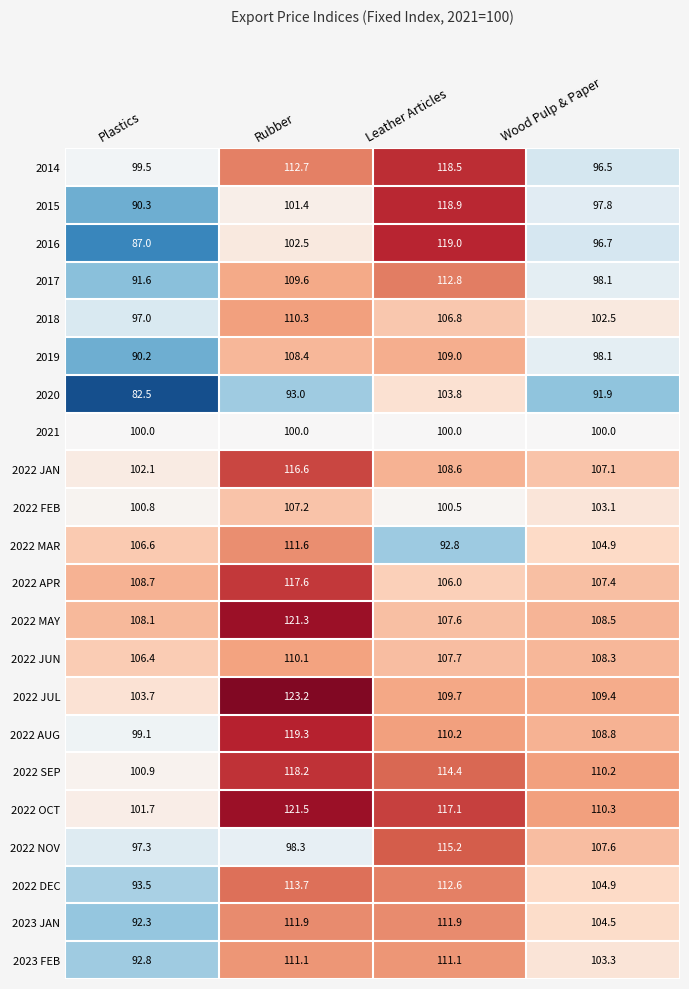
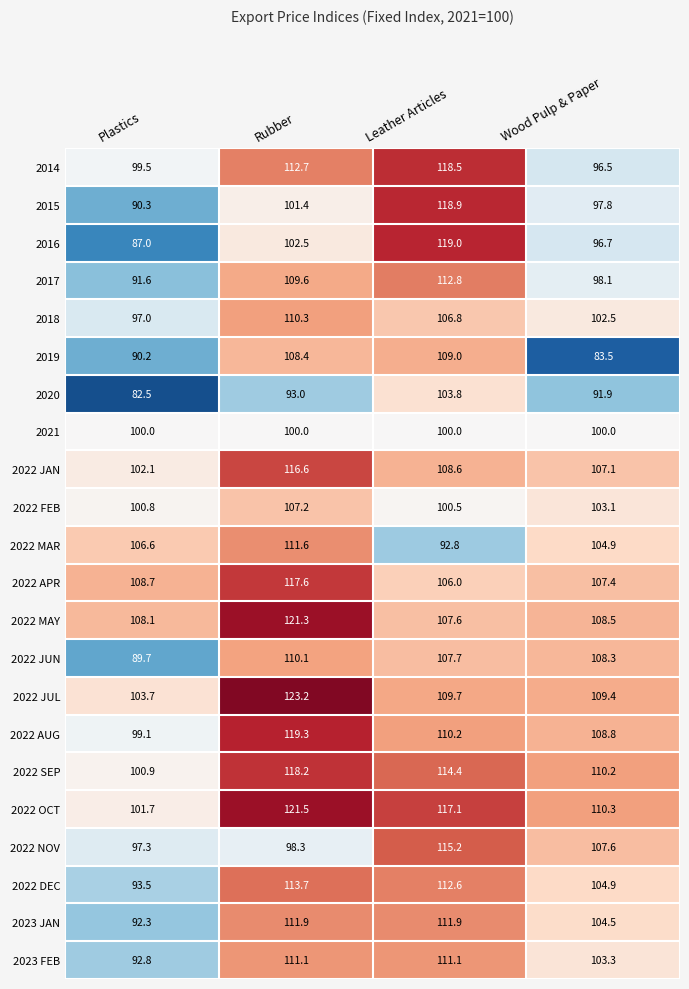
  {
    "2014": {
      "Plastics": 99.5,
      "Rubber": 112.7,
      "Leather Articles": 118.5,
      "Wood Pulp & Paper": 96.5
    },
    "2015": {
      "Plastics": 90.3,
      "Rubber": 101.4,
      "Leather Articles": 118.9,
      "Wood Pulp & Paper": 97.8
    },
    "2016": {
      "Plastics": 87.0,
      "Rubber": 102.5,
      "Leather Articles": 119.0,
      "Wood Pulp & Paper": 96.7
    },
    "2017": {
      "Plastics": 91.6,
      "Rubber": 109.6,
      "Leather Articles": 112.8,
      "Wood Pulp & Paper": 98.1
    },
    "2018": {
      "Plastics": 97.0,
      "Rubber": 110.3,
      "Leather Articles": 106.8,
      "Wood Pulp & Paper": 102.5
    },
    "2019": {
      "Plastics": 90.2,
      "Rubber": 108.4,
      "Leather Articles": 109.0,
-     "Wood Pulp & Paper": 98.1
+     "Wood Pulp & Paper": 83.5
    },
    "2020": {
      "Plastics": 82.5,
      "Rubber": 93.0,
      "Leather Articles": 103.8,
      "Wood Pulp & Paper": 91.9
    },
    "2021": {
      "Plastics": 100.0,
      "Rubber": 100.0,
      "Leather Articles": 100.0,
      "Wood Pulp & Paper": 100.0
    },
    "2022 JAN": {
      "Plastics": 102.1,
      "Rubber": 116.6,
      "Leather Articles": 108.6,
      "Wood Pulp & Paper": 107.1
    },
    "2022 FEB": {
      "Plastics": 100.8,
      "Rubber": 107.2,
      "Leather Articles": 100.5,
      "Wood Pulp & Paper": 103.1
    },
    "2022 MAR": {
      "Plastics": 106.6,
      "Rubber": 111.6,
      "Leather Articles": 92.8,
      "Wood Pulp & Paper": 104.9
    },
    "2022 APR": {
      "Plastics": 108.7,
      "Rubber": 117.6,
      "Leather Articles": 106.0,
      "Wood Pulp & Paper": 107.4
    },
    "2022 MAY": {
      "Plastics": 108.1,
      "Rubber": 121.3,
      "Leather Articles": 107.6,
      "Wood Pulp & Paper": 108.5
    },
    "2022 JUN": {
-     "Plastics": 106.4,
+     "Plastics": 89.7,
      "Rubber": 110.1,
      "Leather Articles": 107.7,
      "Wood Pulp & Paper": 108.3
    },
    "2022 JUL": {
      "Plastics": 103.7,
      "Rubber": 123.2,
      "Leather Articles": 109.7,
      "Wood Pulp & Paper": 109.4
    },
    "2022 AUG": {
      "Plastics": 99.1,
      "Rubber": 119.3,
      "Leather Articles": 110.2,
      "Wood Pulp & Paper": 108.8
    },
    "2022 SEP": {
      "Plastics": 100.9,
      "Rubber": 118.2,
      "Leather Articles": 114.4,
      "Wood Pulp & Paper": 110.2
    },
    "2022 OCT": {
      "Plastics": 101.7,
      "Rubber": 121.5,
      "Leather Articles": 117.1,
      "Wood Pulp & Paper": 110.3
    },
    "2022 NOV": {
      "Plastics": 97.3,
      "Rubber": 98.3,
      "Leather Articles": 115.2,
      "Wood Pulp & Paper": 107.6
    },
    "2022 DEC": {
      "Plastics": 93.5,
      "Rubber": 113.7,
      "Leather Articles": 112.6,
      "Wood Pulp & Paper": 104.9
    },
    "2023 JAN": {
      "Plastics": 92.3,
      "Rubber": 111.9,
      "Leather Articles": 111.9,
      "Wood Pulp & Paper": 104.5
    },
    "2023 FEB": {
      "Plastics": 92.8,
      "Rubber": 111.1,
      "Leather Articles": 111.1,
      "Wood Pulp & Paper": 103.3
    }
  }
